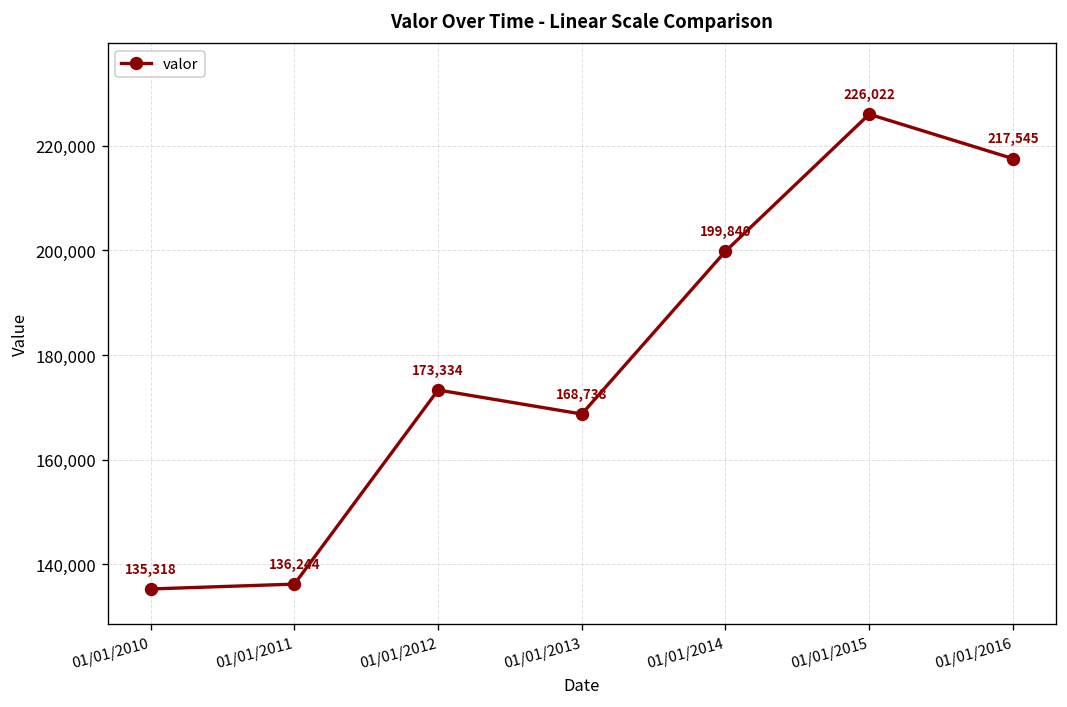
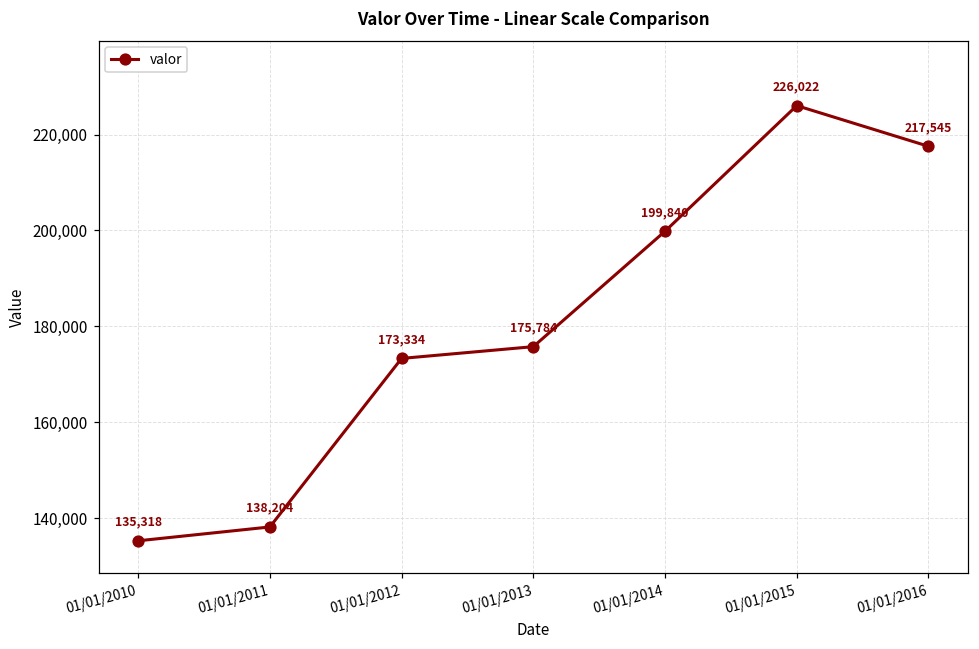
  {
    "01/01/2010": "135,318",
-   "01/01/2011": "136,244",
+   "01/01/2011": "138,204",
    "01/01/2012": "173,334",
-   "01/01/2013": "168,738",
+   "01/01/2013": "175,784",
    "01/01/2014": "199,840",
    "01/01/2015": "226,022",
    "01/01/2016": "217,545"
  }
